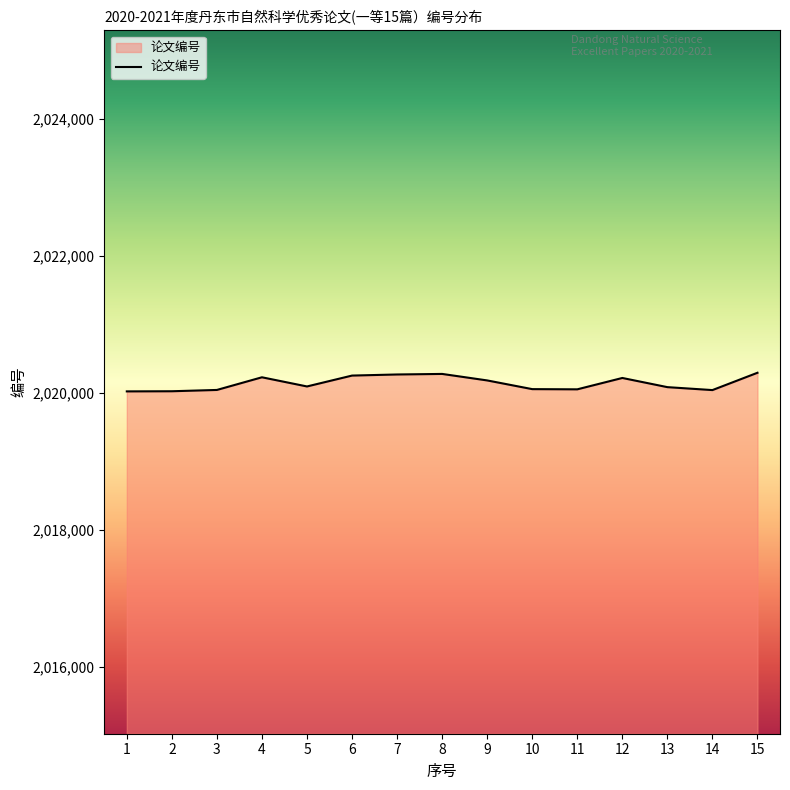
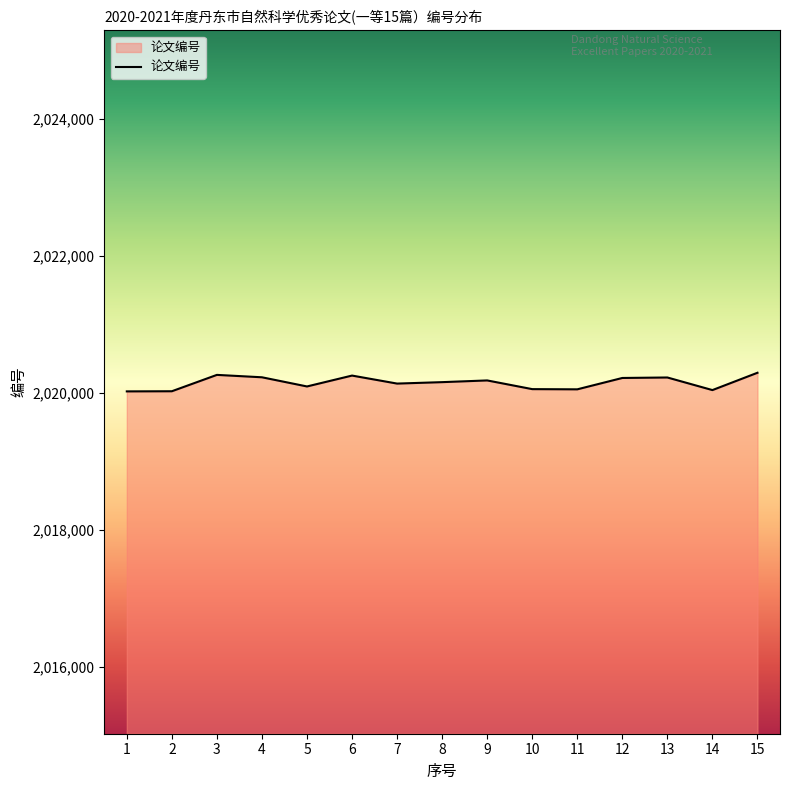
  {
    "1": "2,020,000",
    "2": "2,020,000",
-   "3": "2,020,000",
+   "3": "2,020,300",
    "4": "2,020,200",
    "5": "2,020,100",
    "6": "2,020,300",
-   "7": "2,020,300",
-   "8": "2,020,300",
+   "7": "2,020,100",
+   "8": "2,020,200",
    "9": "2,020,200",
    "10": "2,020,100",
    "11": "2,020,100",
    "12": "2,020,200",
-   "13": "2,020,100",
+   "13": "2,020,200",
    "14": "2,020,000",
    "15": "2,020,300"
  }
